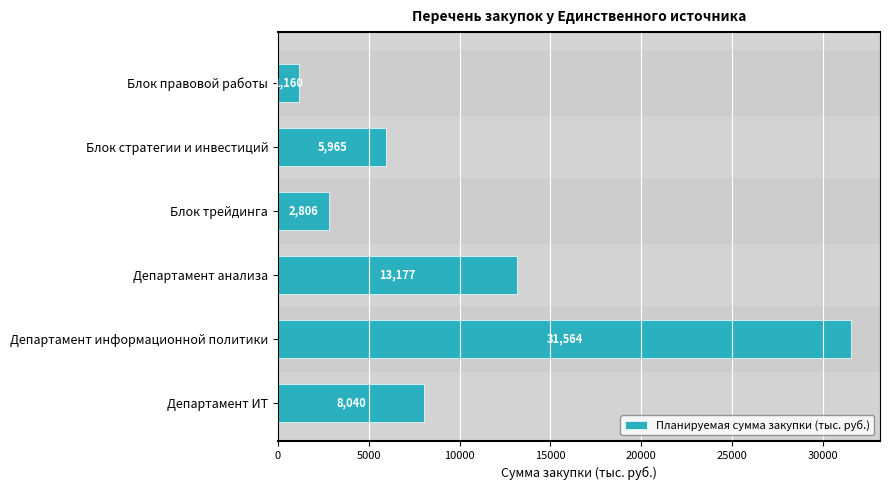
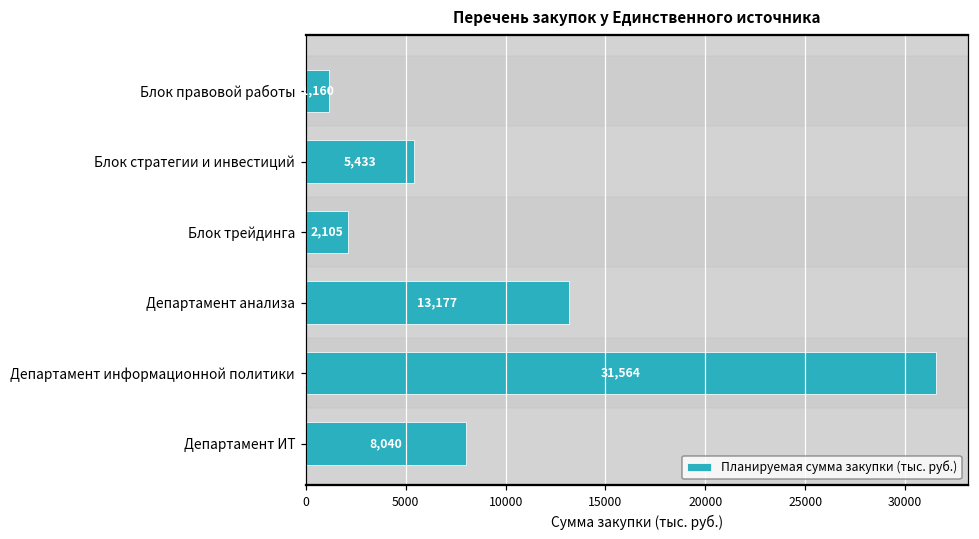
  {
    "Блок правовой работы": "1,160",
-   "Блок стратегии и инвестиций": "5,965",
-   "Блок трейдинга": "2,806",
+   "Блок стратегии и инвестиций": "5,433",
+   "Блок трейдинга": "2,105",
    "Департамент анализа": "13,177",
    "Департамент информационной политики": "31,564",
    "Департамент ИТ": "8,040"
  }
